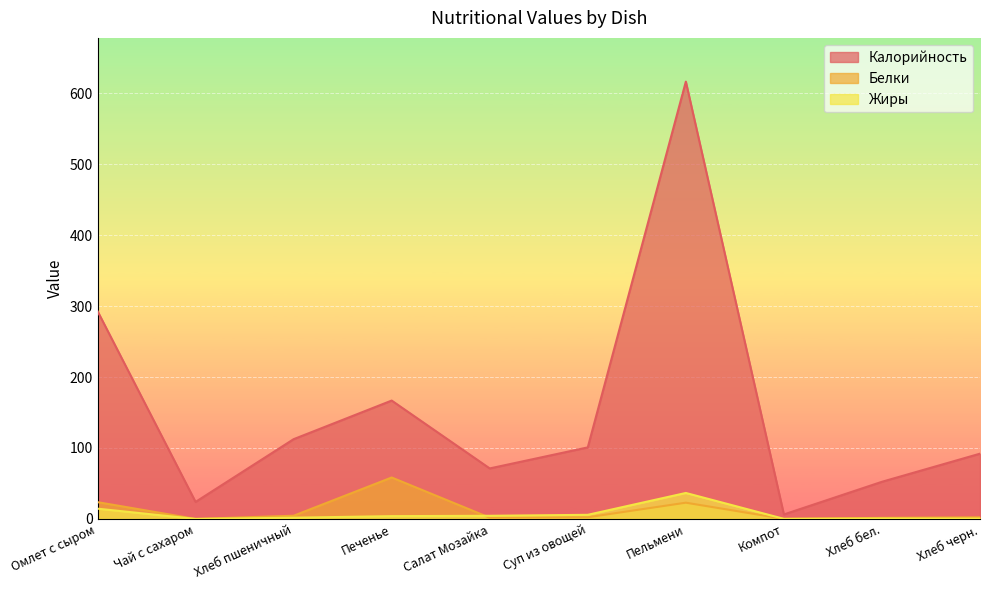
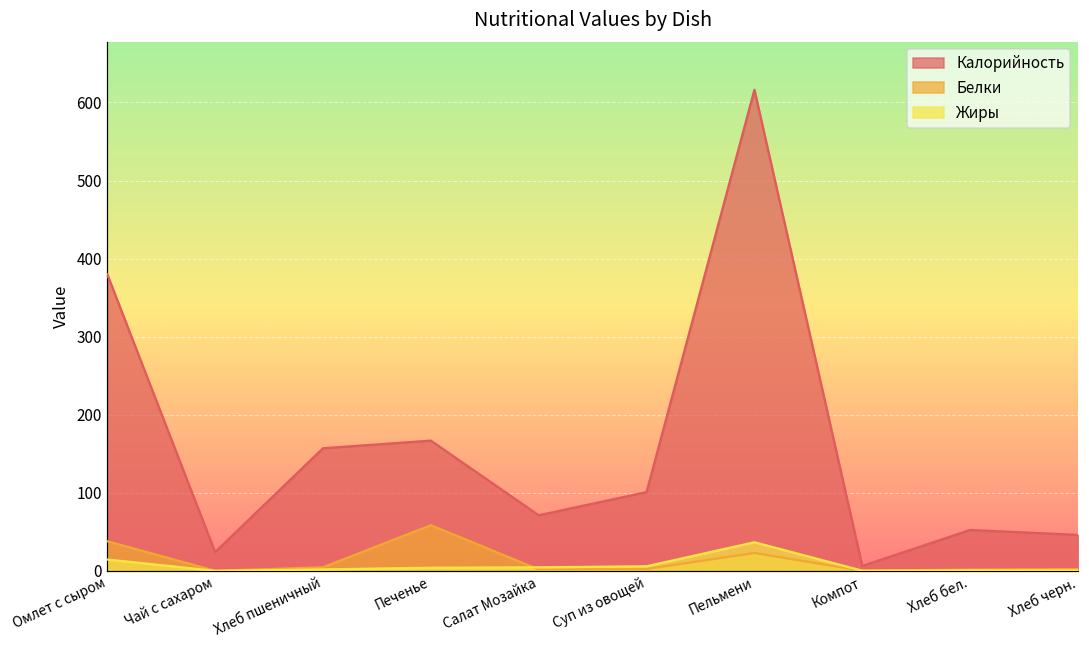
  {
    "Калорийность": {
-     "Омлет с сыром": 290,
+     "Омлет с сыром": 380,
      "Чай с сахаром": 20,
-     "Хлеб пшеничный": 110,
+     "Хлеб пшеничный": 160,
      "Печенье": 170,
      "Салат Мозайка": 70,
      "Суп из овощей": 100,
      "Пельмени": 620,
      "Компот": 10,
      "Хлеб бел.": 50,
-     "Хлеб черн.": 90
+     "Хлеб черн.": 50
    },
    "Белки": {
-     "Омлет с сыром": 20,
+     "Омлет с сыром": 40,
      "Печенье": 60,
      "Пельмени": 20
    },
    "Жиры": {
      "Омлет с сыром": 10,
      "Печенье": 0,
      "Пельмени": 40
    }
  }
